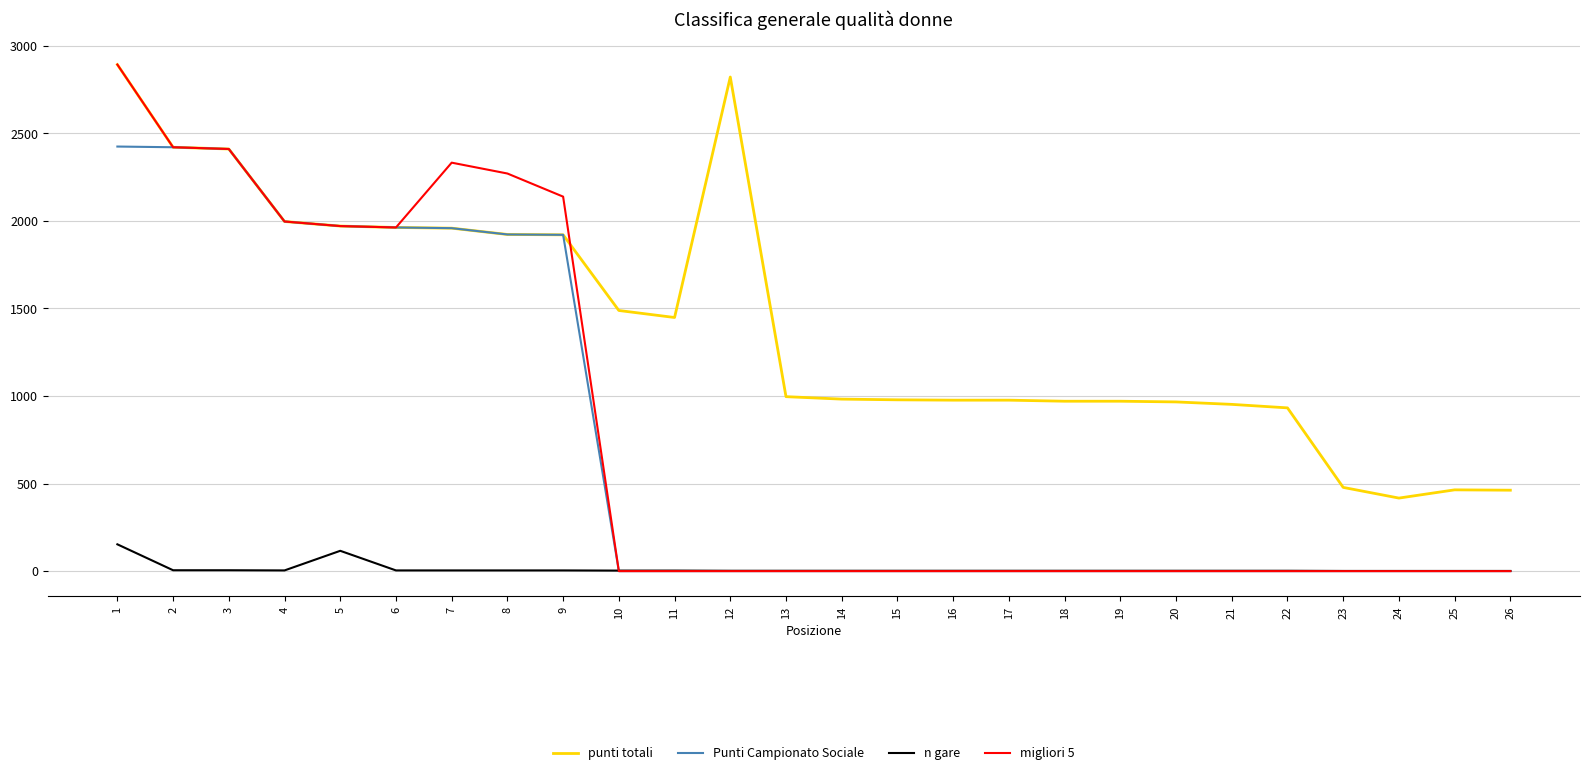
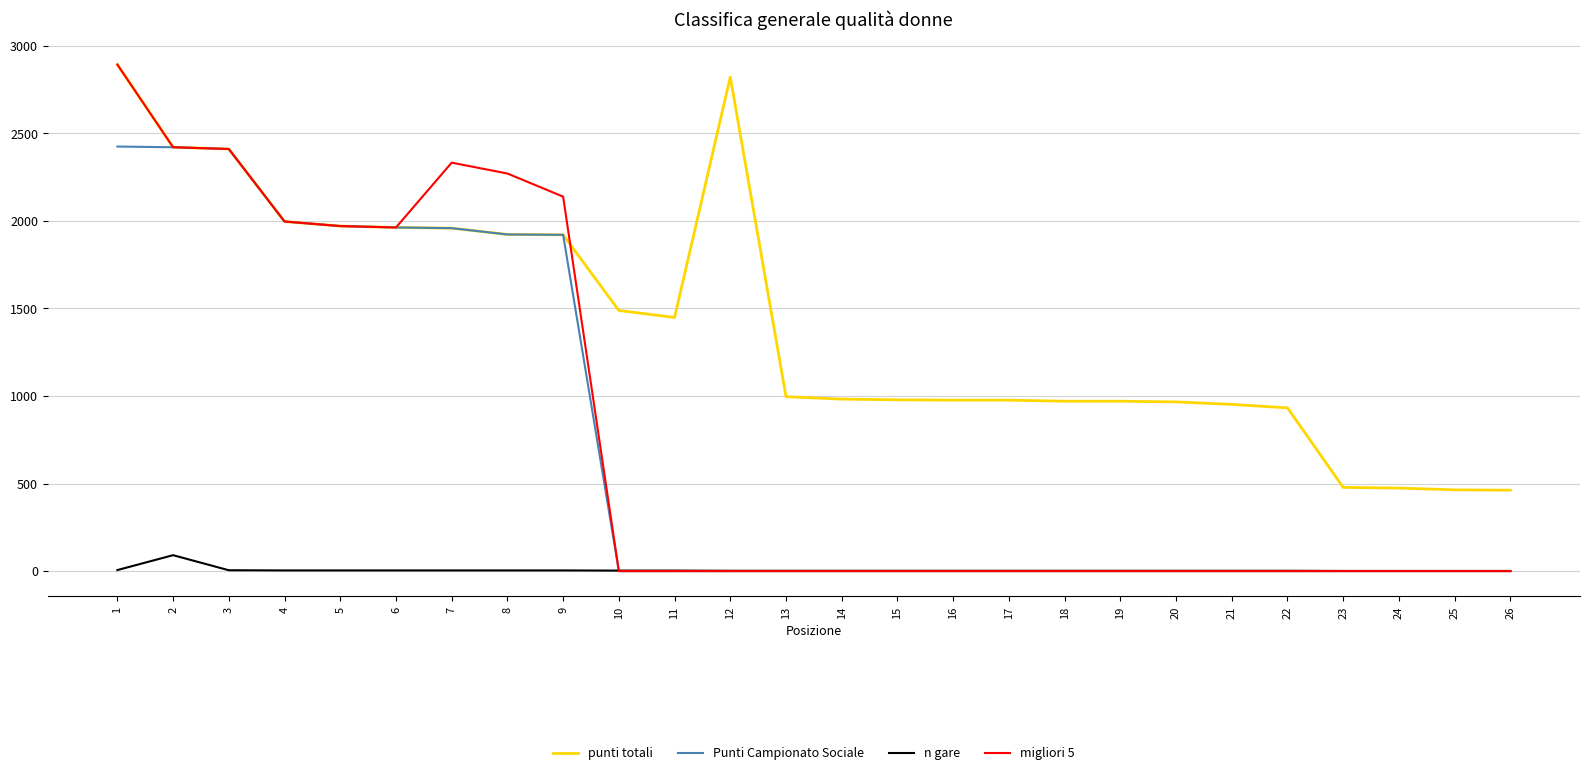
  {
    "punti totali": {
      "10": 1490,
      "11": 1450,
      "12": 2820,
      "13": 1000,
      "14": 980,
      "15": 980,
      "16": 980,
      "17": 980,
      "18": 970,
      "19": 970,
      "20": 970,
      "21": 950,
      "22": 930,
      "23": 480,
-     "24": 420,
+     "24": 470,
      "25": 460,
      "26": 460
    },
    "Punti Campionato Sociale": {
      "1": 2420
    },
    "n gare": {
-     "1": 150,
-     "2": 10,
+     "1": 10,
+     "2": 90,
      "3": 10,
      "4": 0,
-     "5": 120,
+     "5": 0,
      "6": 0,
      "7": 0,
      "8": 0,
      "9": 0
    },
    "migliori 5": {
      "7": 2330,
      "8": 2270,
      "9": 2140
    }
  }
